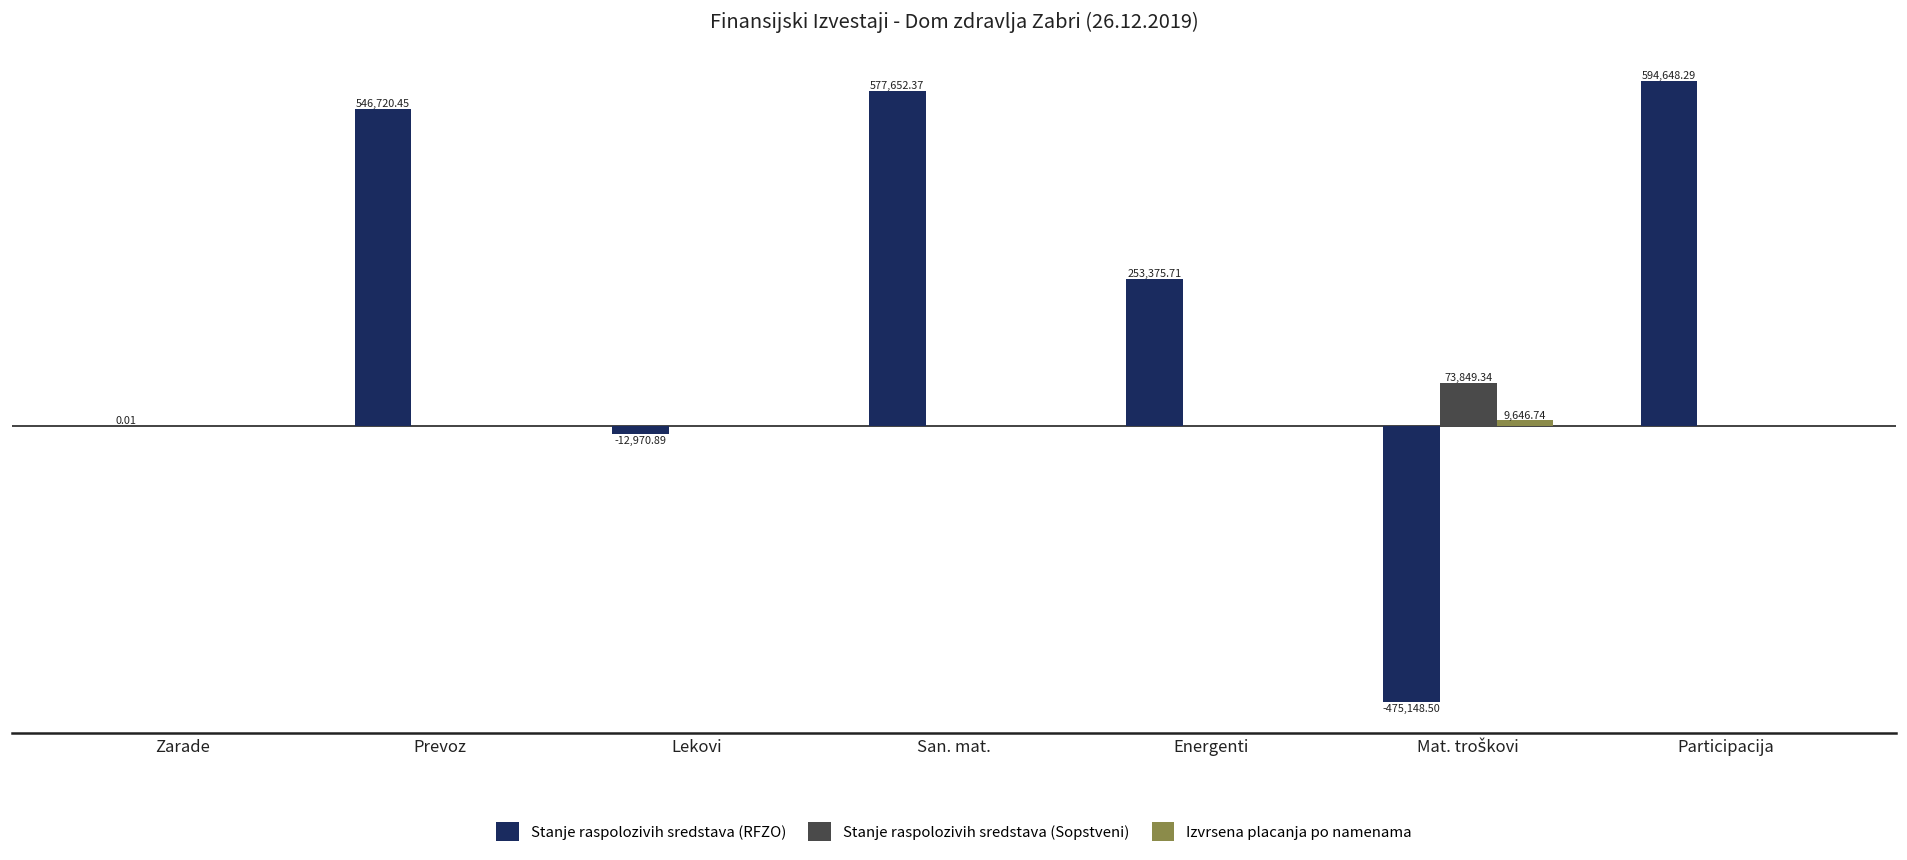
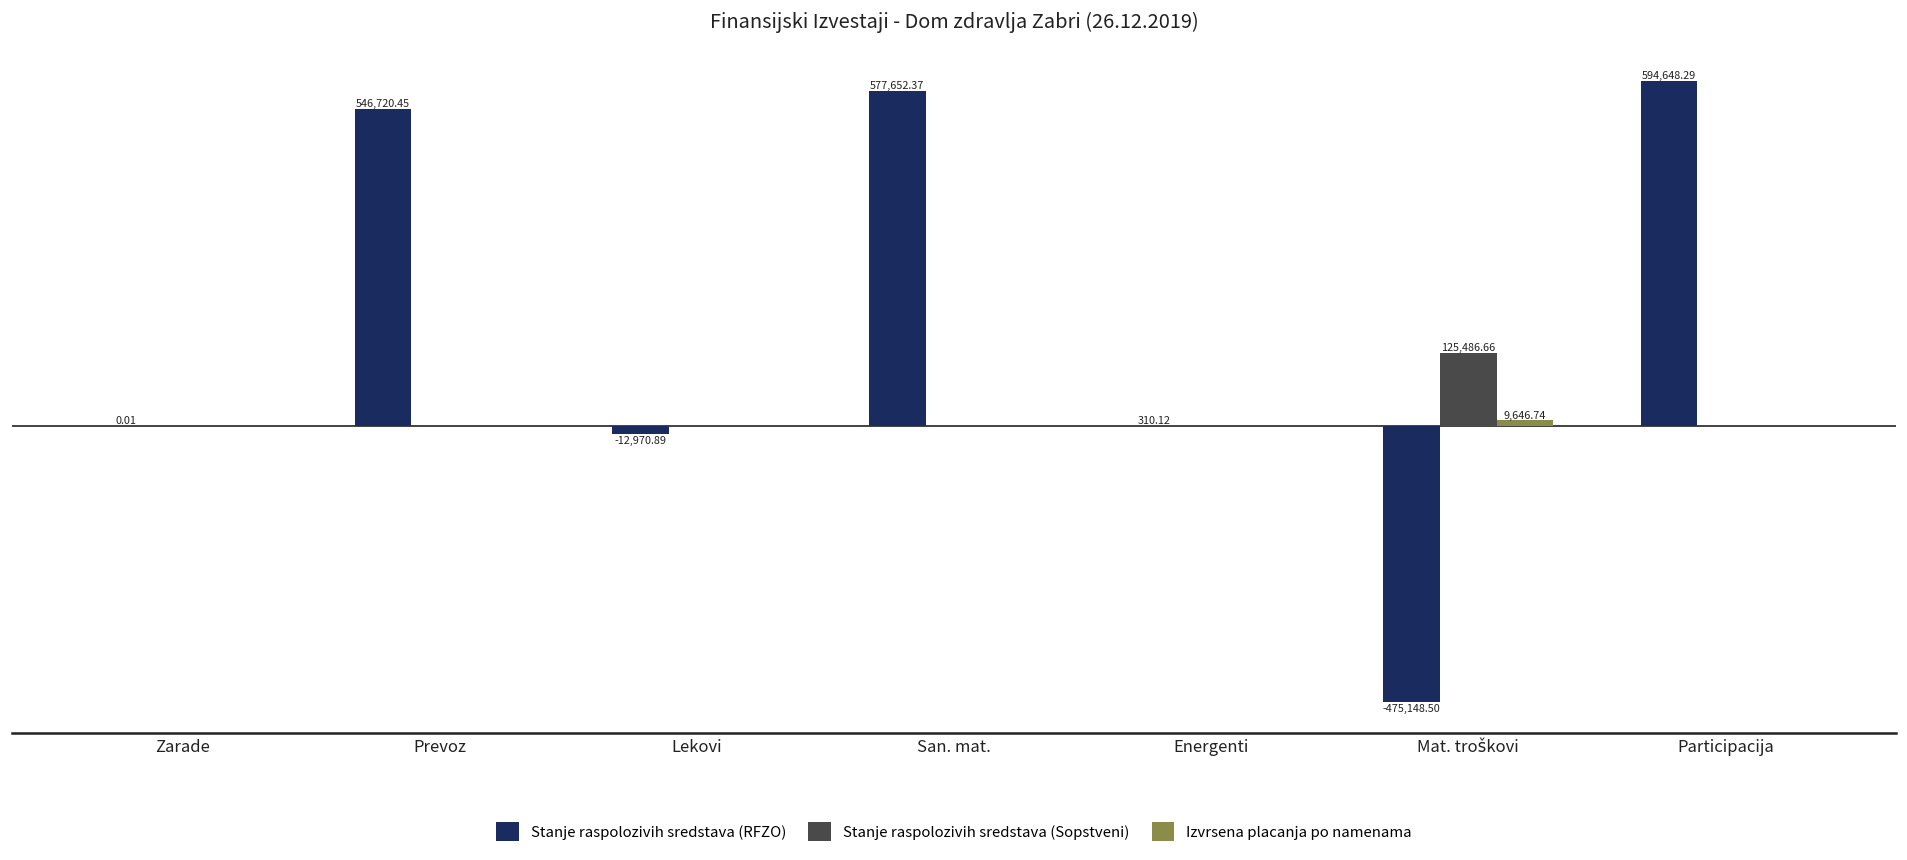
  {
    "Stanje raspolozivih sredstava (RFZO)": {
      "Zarade": "0.01",
      "Prevoz": "546,720.45",
      "Lekovi": "-12,970.89",
      "San. mat.": "577,652.37",
-     "Energenti": "253,375.71",
+     "Energenti": "310.12",
      "Mat. troškovi": "-475,148.50",
      "Participacija": "594,648.29"
    },
    "Stanje raspolozivih sredstava (Sopstveni)": {
-     "Mat. troškovi": "73,849.34"
+     "Mat. troškovi": "125,486.66"
    },
    "Izvrsena placanja po namenama": {
      "Mat. troškovi": "9,646.74"
    }
  }
